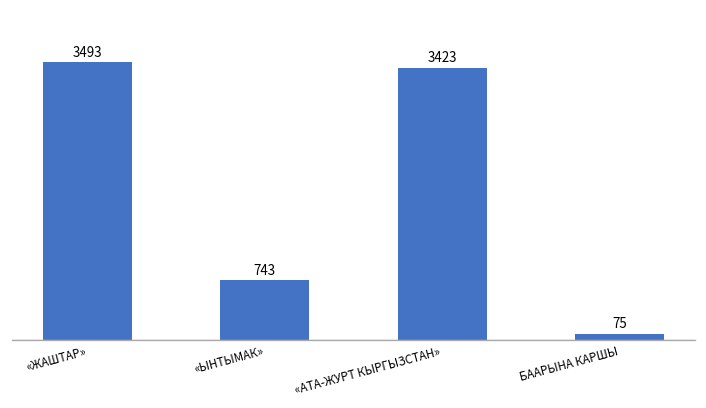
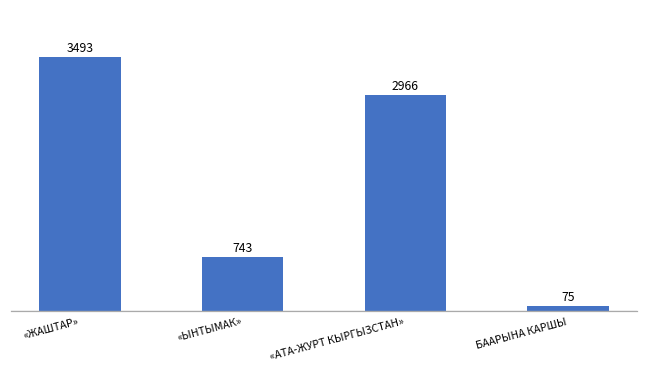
  {
    "«ЖАШТАР»": 3493,
    "«ЫНТЫМАК»": 743,
-   "«АТА-ЖУРТ КЫРГЫЗСТАН»": 3423,
+   "«АТА-ЖУРТ КЫРГЫЗСТАН»": 2966,
    "БААРЫНА КАРШЫ": 75
  }
